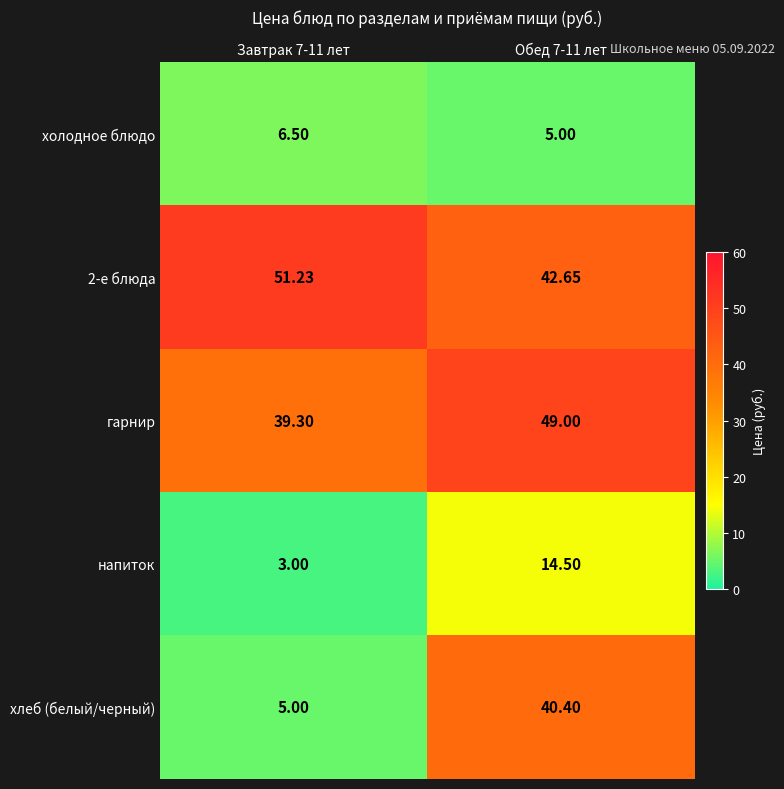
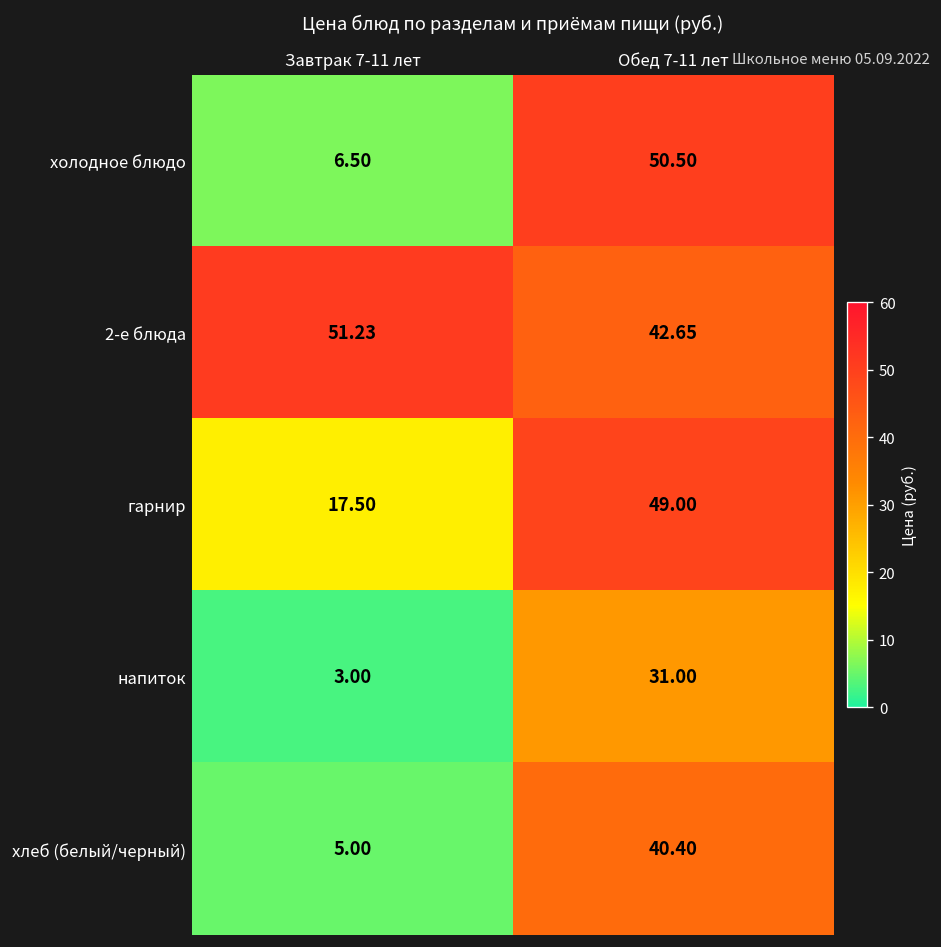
  {
    "холодное блюдо": {
      "Завтрак 7-11 лет": 6.50,
-     "Обед 7-11 лет": 5.00
+     "Обед 7-11 лет": 50.50
    },
    "2-е блюда": {
      "Завтрак 7-11 лет": 51.23,
      "Обед 7-11 лет": 42.65
    },
    "гарнир": {
-     "Завтрак 7-11 лет": 39.30,
+     "Завтрак 7-11 лет": 17.50,
      "Обед 7-11 лет": 49.00
    },
    "напиток": {
      "Завтрак 7-11 лет": 3.00,
-     "Обед 7-11 лет": 14.50
+     "Обед 7-11 лет": 31.00
    },
    "хлеб (белый/черный)": {
      "Завтрак 7-11 лет": 5.00,
      "Обед 7-11 лет": 40.40
    }
  }
